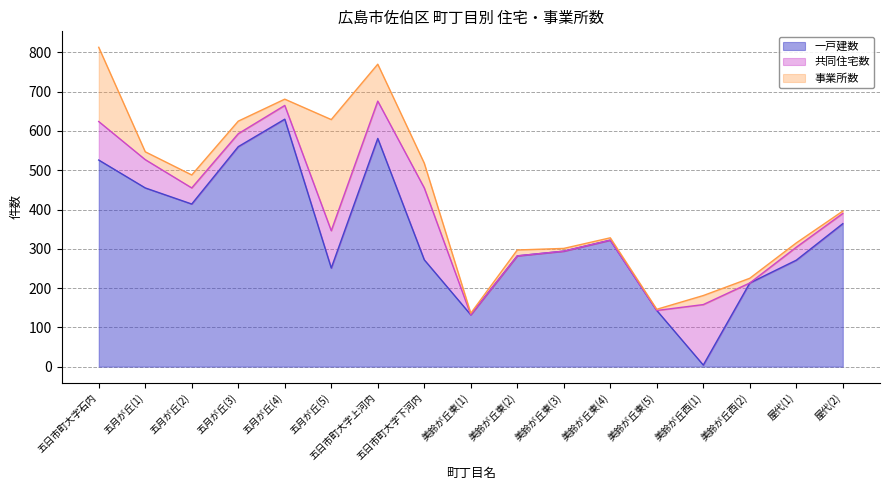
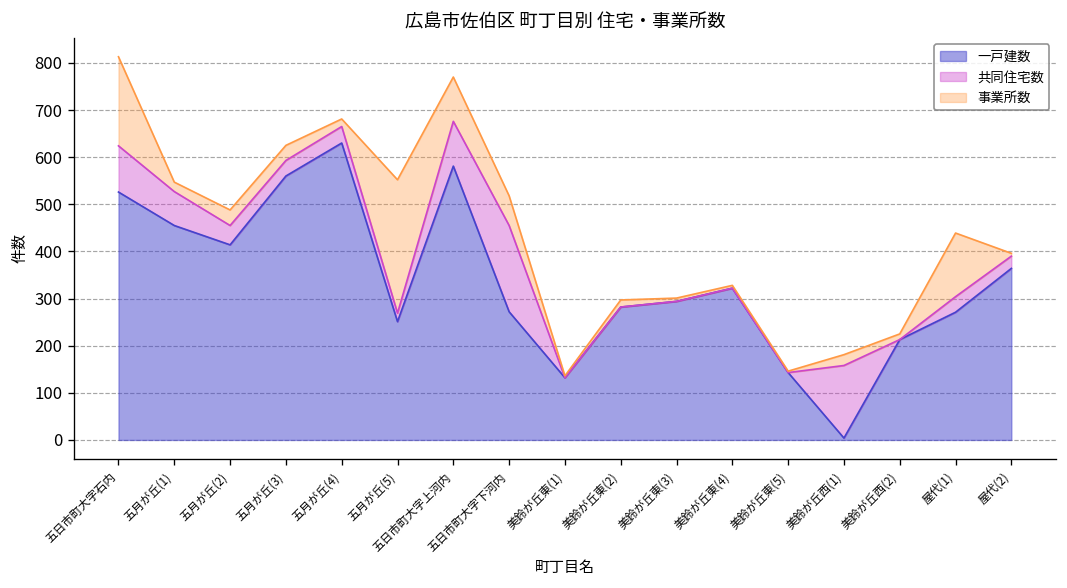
  {
    "一戸建数": {
      "五日市町大字石内": 530,
      "五月が丘(1)": 460,
      "五月が丘(2)": 410,
      "五月が丘(3)": 560,
      "五月が丘(4)": 630,
      "五月が丘(5)": 250,
      "五日市町大字上河内": 580,
      "五日市町大字下河内": 270,
      "美鈴が丘西(1)": 0,
      "屋代(1)": 270,
      "屋代(2)": 360
    },
    "共同住宅数": {
      "五日市町大字石内": 100,
      "五月が丘(1)": 70,
      "五月が丘(2)": 40,
      "五月が丘(3)": 30,
      "五月が丘(4)": 40,
-     "五月が丘(5)": 100,
+     "五月が丘(5)": 20,
      "五日市町大字上河内": 100,
      "五日市町大字下河内": 180,
      "美鈴が丘西(1)": 150,
      "屋代(1)": 30
    },
    "事業所数": {
      "五日市町大字石内": 190,
      "五月が丘(1)": 20,
      "五月が丘(2)": 30,
      "五月が丘(3)": 30,
      "五月が丘(4)": 20,
      "五月が丘(5)": 280,
      "五日市町大字上河内": 90,
      "五日市町大字下河内": 60,
      "美鈴が丘東(2)": 20,
      "美鈴が丘東(3)": 10,
      "美鈴が丘西(1)": 20,
      "美鈴が丘西(2)": 10,
-     "屋代(1)": 10
+     "屋代(1)": 140
    }
  }
